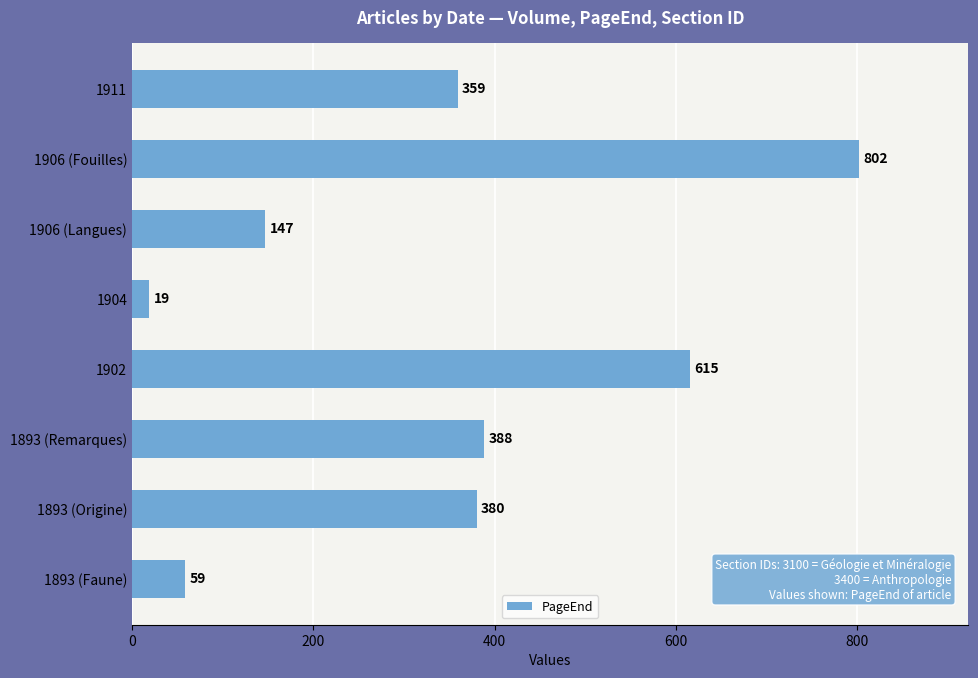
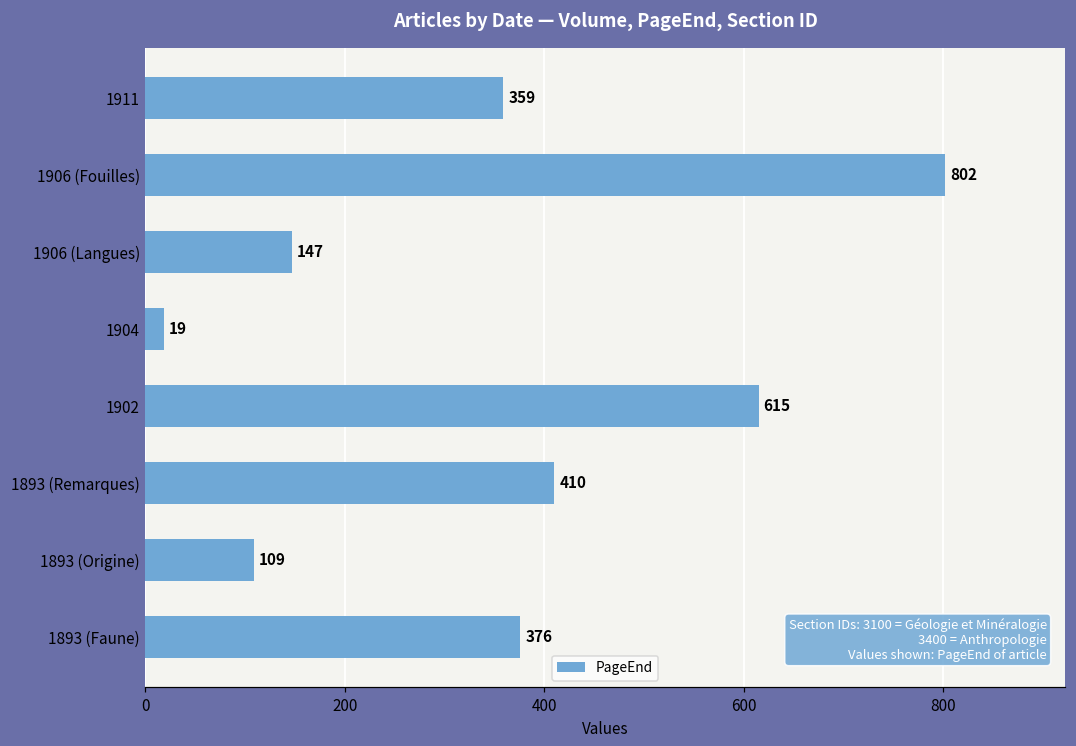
  {
    "1911": 359,
    "1906 (Fouilles)": 802,
    "1906 (Langues)": 147,
    "1904": 19,
    "1902": 615,
-   "1893 (Remarques)": 388,
-   "1893 (Origine)": 380,
-   "1893 (Faune)": 59
+   "1893 (Remarques)": 410,
+   "1893 (Origine)": 109,
+   "1893 (Faune)": 376
  }
